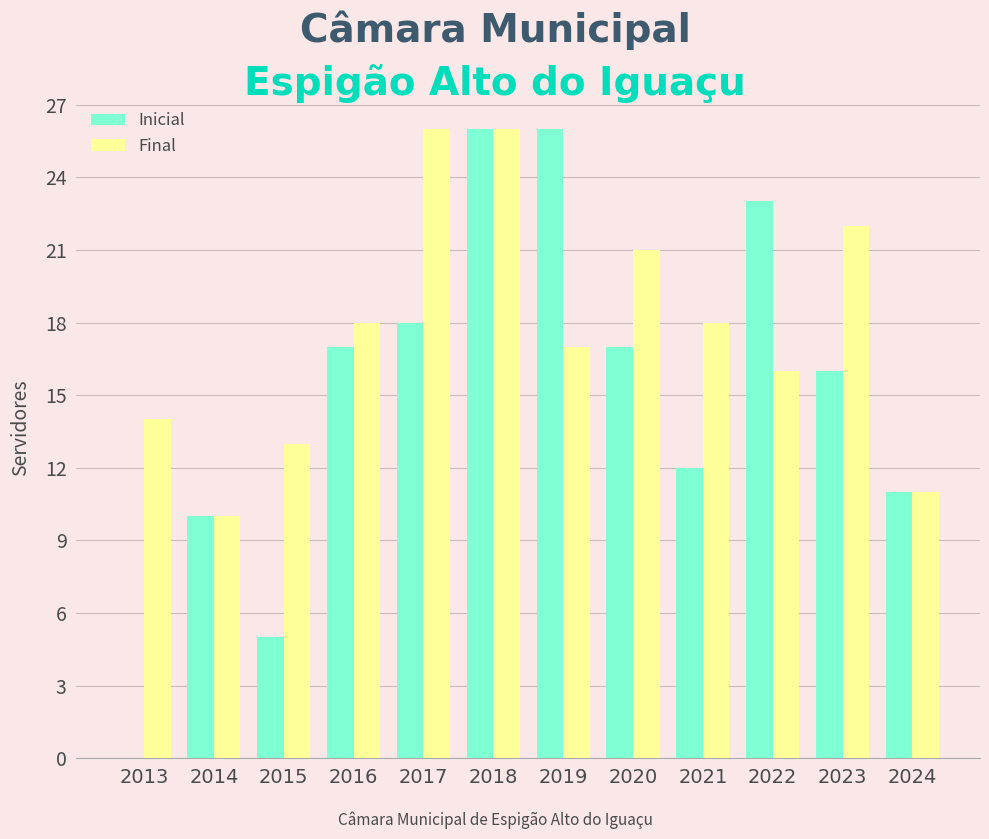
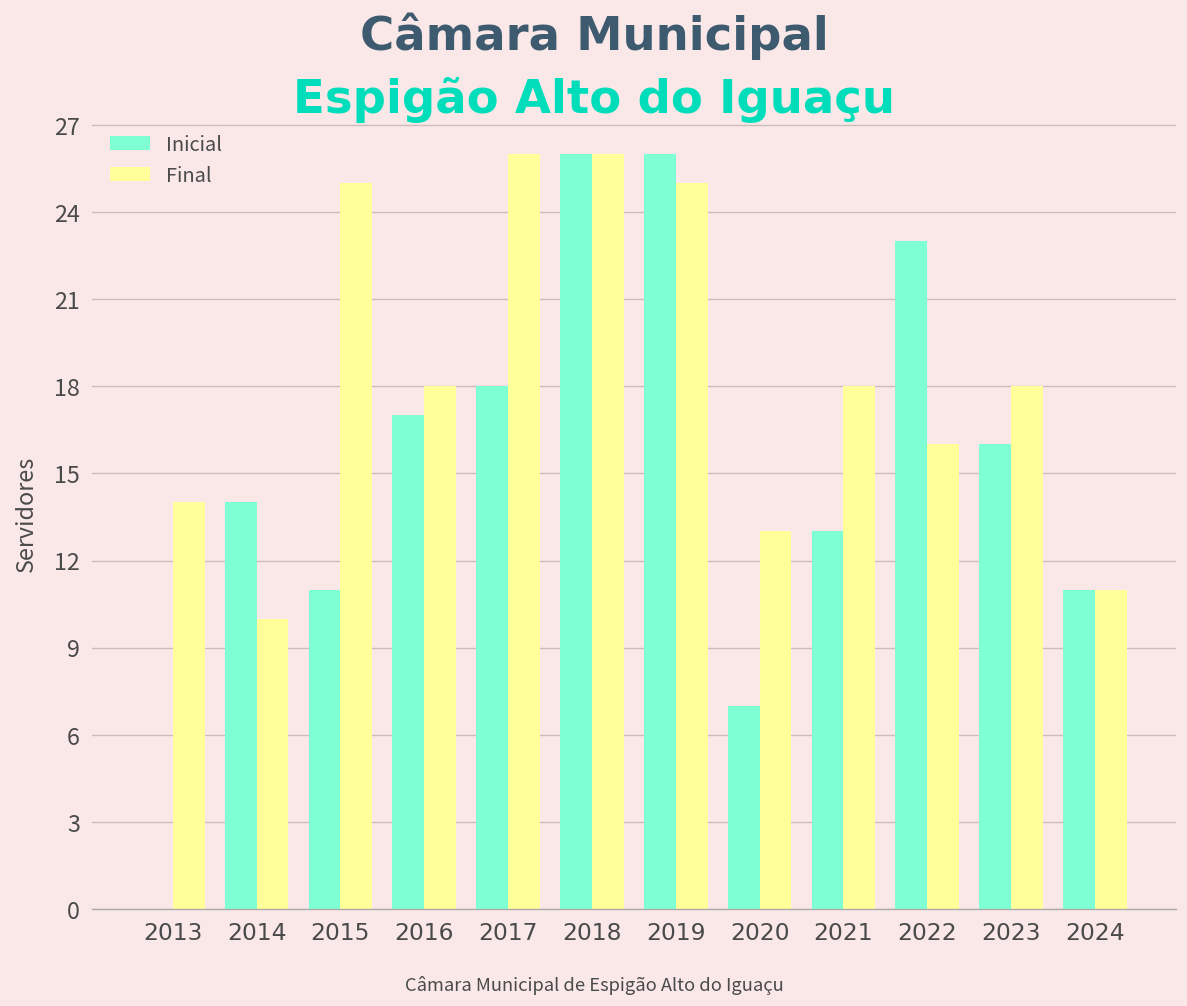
  {
    "Inicial": {
      "2013": 0,
-     "2014": 10,
-     "2015": 5,
+     "2014": 14,
+     "2015": 11,
      "2016": 17,
      "2017": 18,
      "2018": 26,
      "2019": 26,
-     "2020": 17,
-     "2021": 12,
+     "2020": 7,
+     "2021": 13,
      "2022": 23,
      "2023": 16,
      "2024": 11
    },
    "Final": {
      "2013": 14,
      "2014": 10,
-     "2015": 13,
+     "2015": 25,
      "2016": 18,
      "2017": 26,
      "2018": 26,
-     "2019": 17,
-     "2020": 21,
+     "2019": 25,
+     "2020": 13,
      "2021": 18,
      "2022": 16,
-     "2023": 22,
+     "2023": 18,
      "2024": 11
    }
  }
